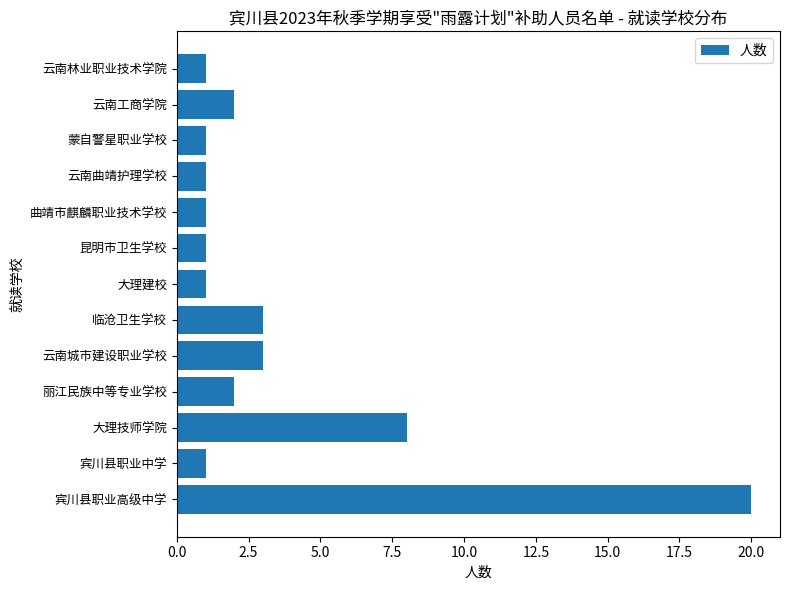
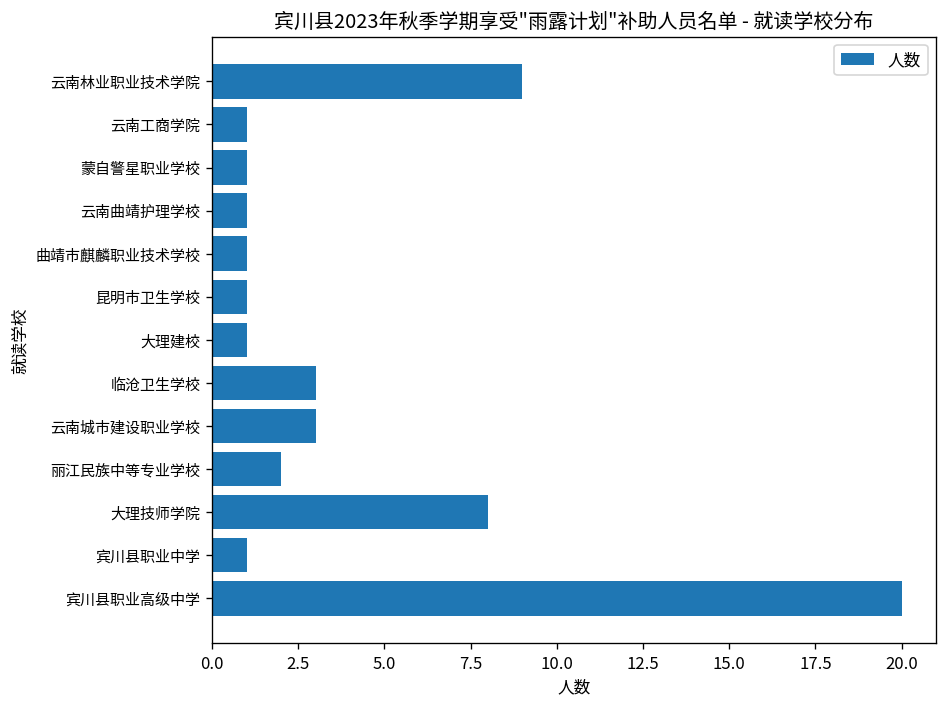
  {
-   "云南林业职业技术学院": 1,
-   "云南工商学院": 2,
+   "云南林业职业技术学院": 9,
+   "云南工商学院": 1,
    "蒙自警星职业学校": 1,
    "云南曲靖护理学校": 1,
    "曲靖市麒麟职业技术学校": 1,
    "昆明市卫生学校": 1,
    "大理建校": 1,
    "临沧卫生学校": 3,
    "云南城市建设职业学校": 3,
    "丽江民族中等专业学校": 2,
    "大理技师学院": 8,
    "宾川县职业中学": 1,
    "宾川县职业高级中学": 20
  }
